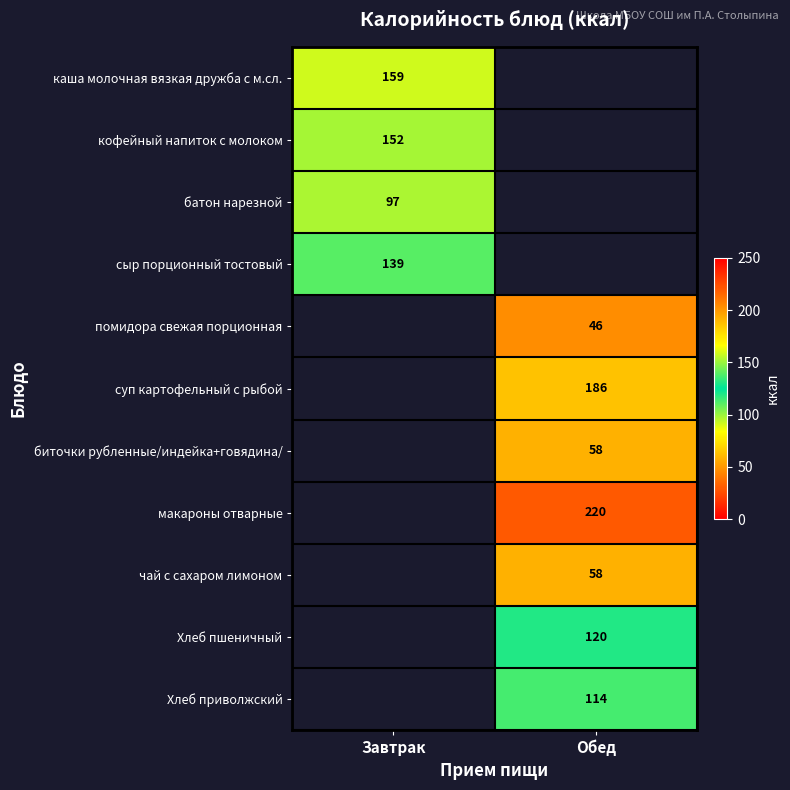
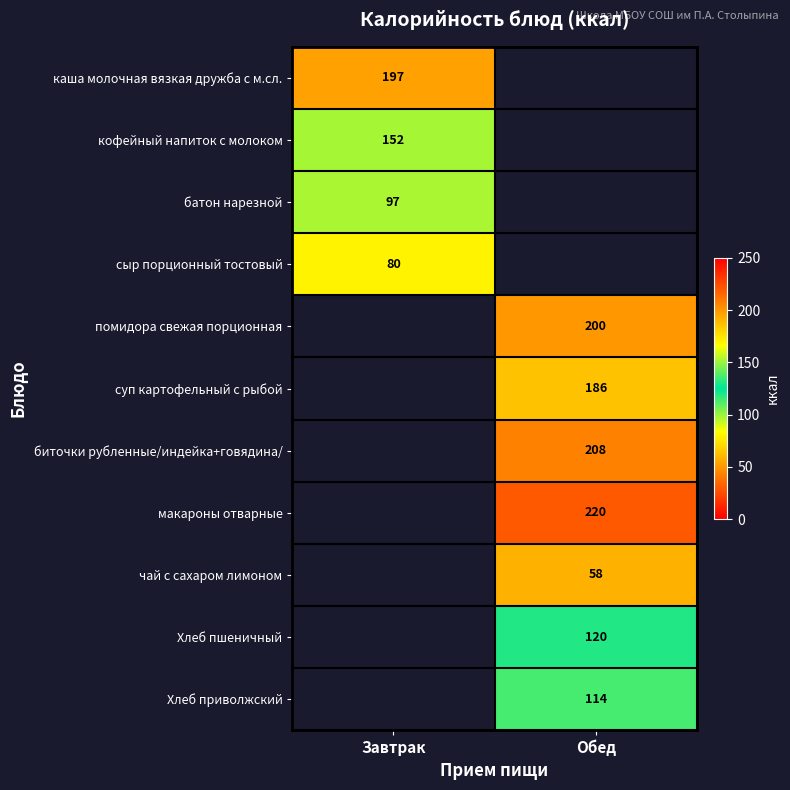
  {
    "каша молочная вязкая дружба с м.сл.": {
-     "Завтрак": 159
+     "Завтрак": 197
    },
    "кофейный напиток с молоком": {
      "Завтрак": 152
    },
    "батон нарезной": {
      "Завтрак": 97
    },
    "сыр порционный тостовый": {
-     "Завтрак": 139
+     "Завтрак": 80
    },
    "помидора свежая порционная": {
-     "Обед": 46
+     "Обед": 200
    },
    "суп картофельный с рыбой": {
      "Обед": 186
    },
    "биточки рубленные/индейка+говядина/": {
-     "Обед": 58
+     "Обед": 208
    },
    "макароны отварные": {
      "Обед": 220
    },
    "чай с сахаром лимоном": {
      "Обед": 58
    },
    "Хлеб пшеничный": {
      "Обед": 120
    },
    "Хлеб приволжский": {
      "Обед": 114
    }
  }
